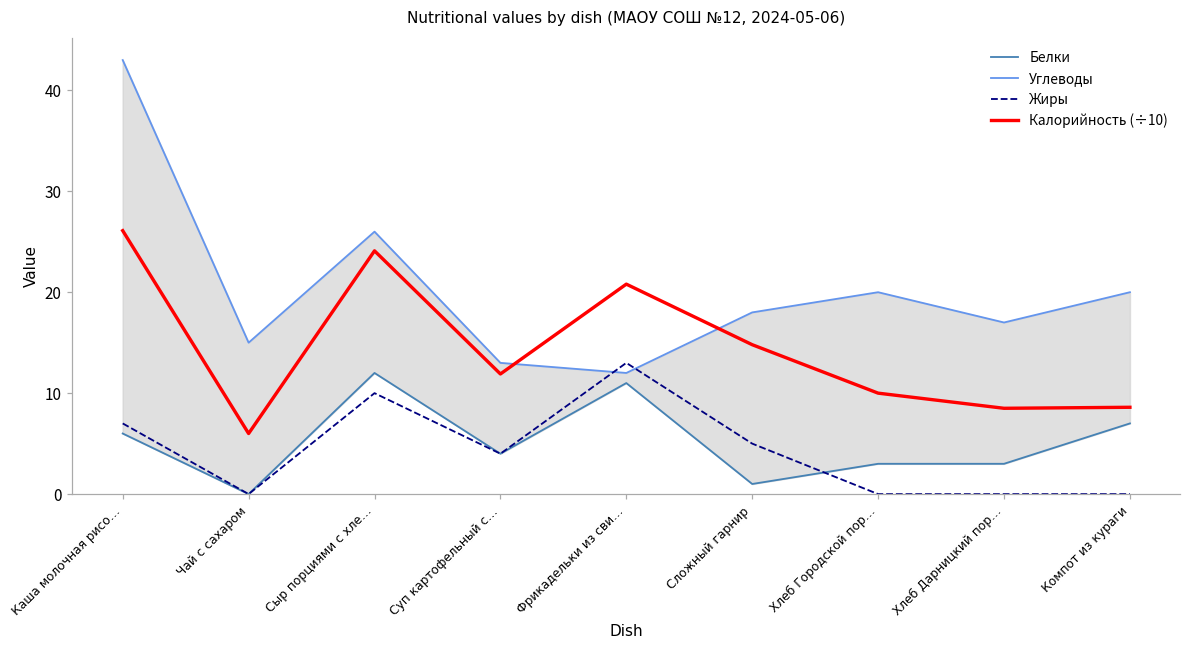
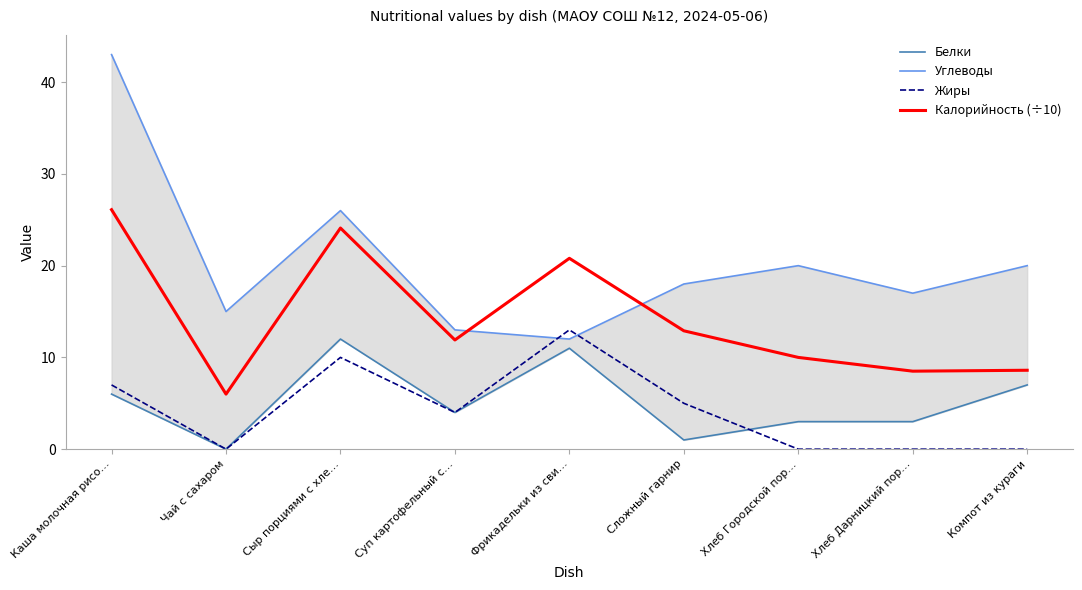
  {
    "Белки": {
      "Каша молочная рисо…": 6,
      "Сыр порциями с хле…": 12,
      "Фрикадельки из сви…": 11,
      "Сложный гарнир": 1,
      "Хлеб Городской пор…": 3,
      "Хлеб Дарницкий пор…": 3,
      "Компот из кураги": 7
    },
    "Углеводы": {
      "Каша молочная рисо…": 43,
      "Чай с сахаром": 15,
      "Сыр порциями с хле…": 26,
      "Суп картофельный с…": 13,
      "Фрикадельки из сви…": 12,
      "Сложный гарнир": 18,
      "Хлеб Городской пор…": 20,
      "Хлеб Дарницкий пор…": 17,
      "Компот из кураги": 20
    },
    "Жиры": {
      "Каша молочная рисо…": 7,
      "Сыр порциями с хле…": 10,
      "Фрикадельки из сви…": 13,
      "Сложный гарнир": 5,
      "Хлеб Городской пор…": 0,
      "Хлеб Дарницкий пор…": 0,
      "Компот из кураги": 0
    },
    "Калорийность (÷10)": {
      "Каша молочная рисо…": 26,
      "Чай с сахаром": 6,
      "Сыр порциями с хле…": 24,
      "Суп картофельный с…": 12,
      "Фрикадельки из сви…": 21,
-     "Сложный гарнир": 15,
+     "Сложный гарнир": 13,
      "Хлеб Городской пор…": 10,
      "Хлеб Дарницкий пор…": 9,
      "Компот из кураги": 9
    }
  }
